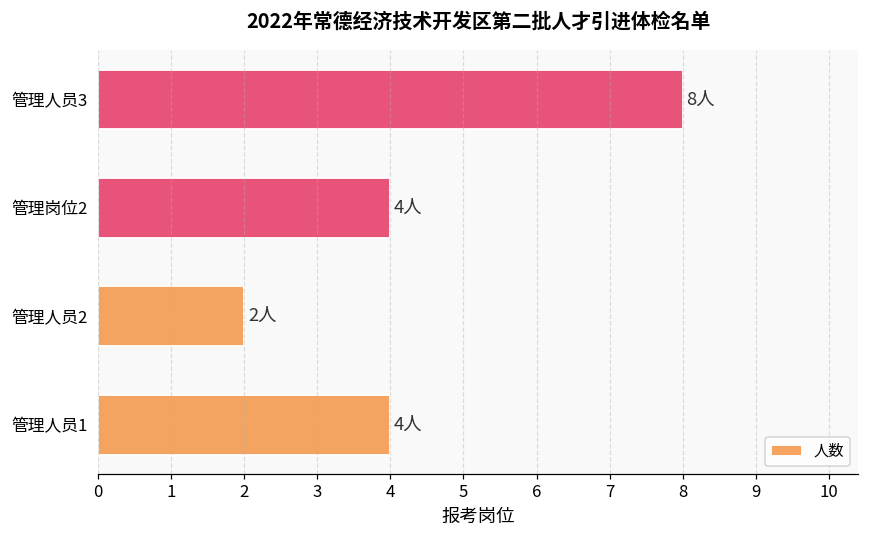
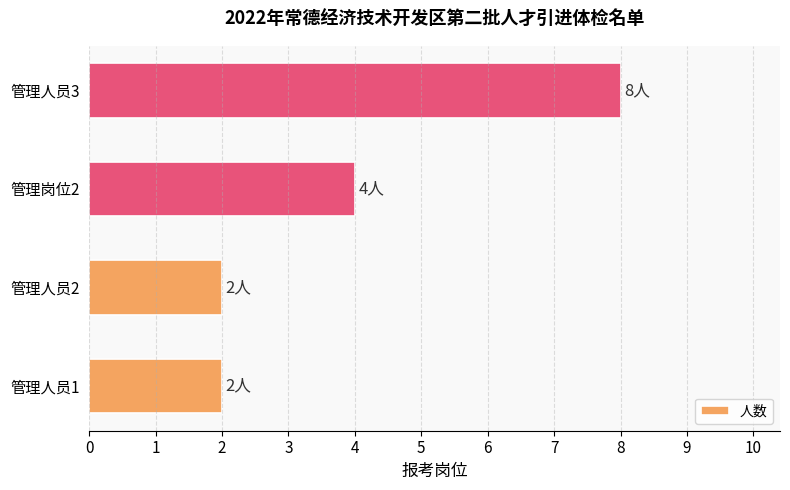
  {
    "管理人员3": "8人",
    "管理岗位2": "4人",
    "管理人员2": "2人",
-   "管理人员1": "4人"
+   "管理人员1": "2人"
  }
